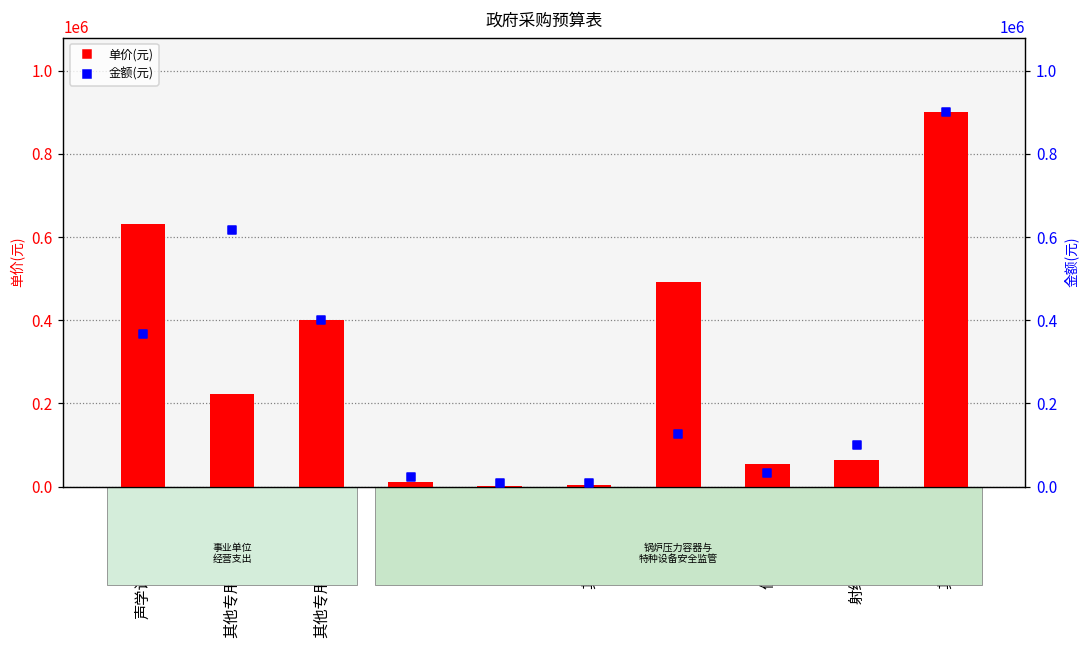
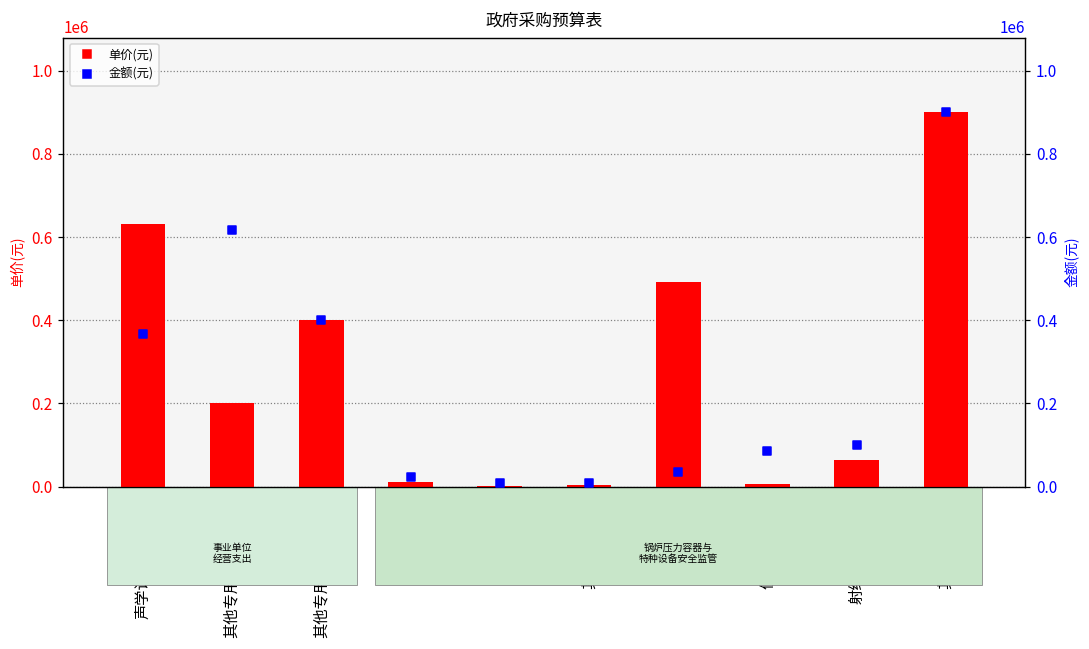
  {
    "单价(元)": {
      "声学计量标准器具": 630000,
-     "其他专用仪器仪表(1)": 220000,
+     "其他专用仪器仪表(1)": 200000,
      "其他专用仪器仪表(2)": 400000,
      "小型计算机": 490000,
-     "便携式计算机": 50000,
+     "便携式计算机": 10000,
      "射线式分析仪器": 60000,
      "其他分析仪器": 900000
    },
    "金额(元)": {
-     "小型计算机": 130000,
-     "便携式计算机": 30000
+     "小型计算机": 40000,
+     "便携式计算机": 90000
    }
  }
